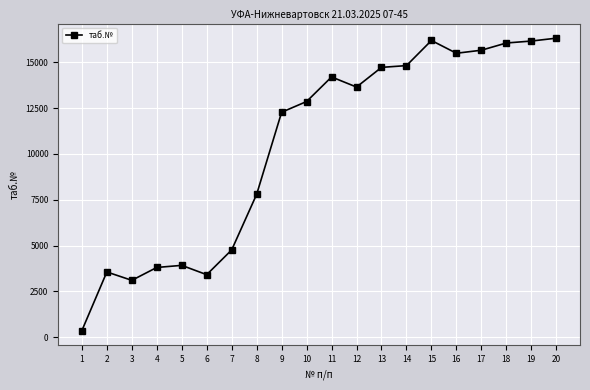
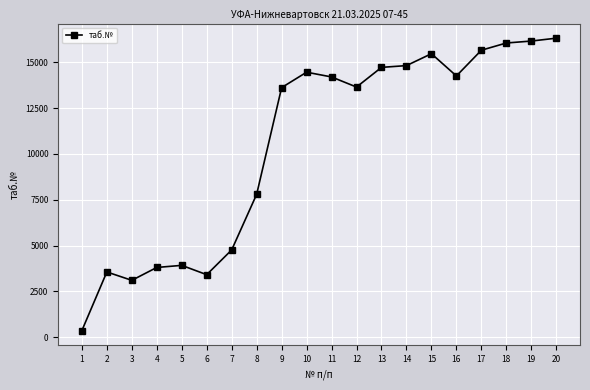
  {
    "1": 400,
    "2": 3600,
    "3": 3100,
    "4": 3800,
    "5": 3900,
    "6": 3400,
    "7": 4800,
    "8": 7800,
-   "9": 12300,
-   "10": 12900,
+   "9": 13600,
+   "10": 14500,
    "11": 14200,
    "12": 13700,
    "13": 14700,
    "14": 14800,
-   "15": 16200,
-   "16": 15500,
+   "15": 15500,
+   "16": 14300,
    "17": 15700,
    "18": 16100,
    "19": 16200,
    "20": 16300
  }
